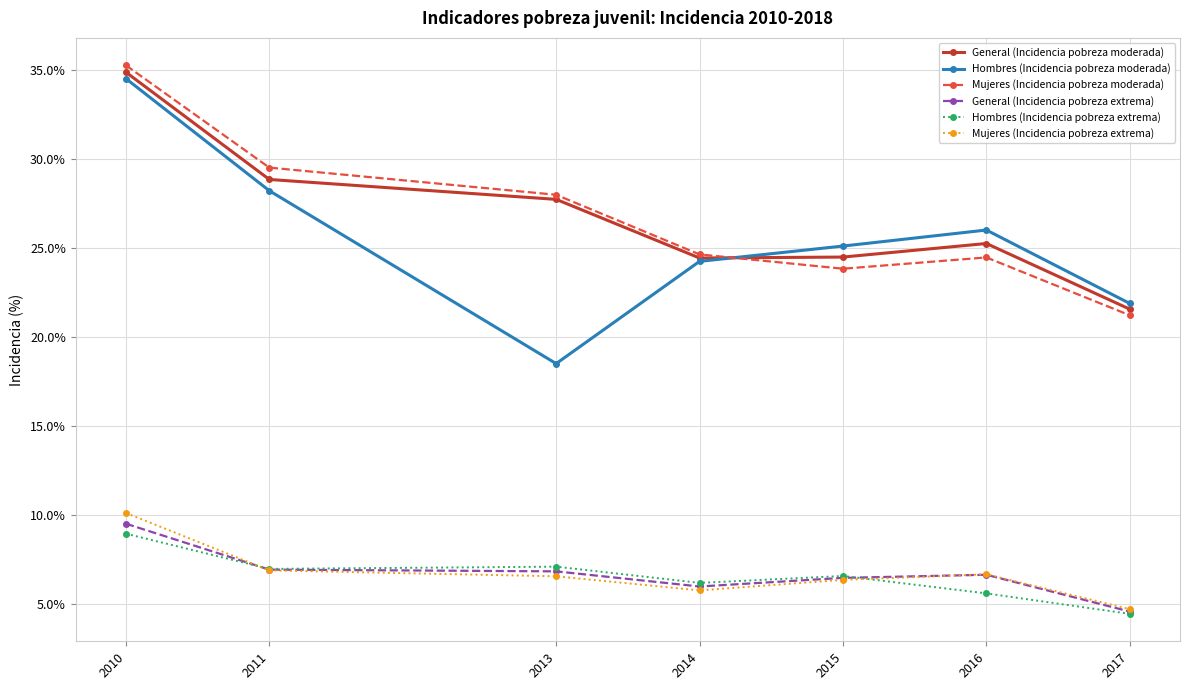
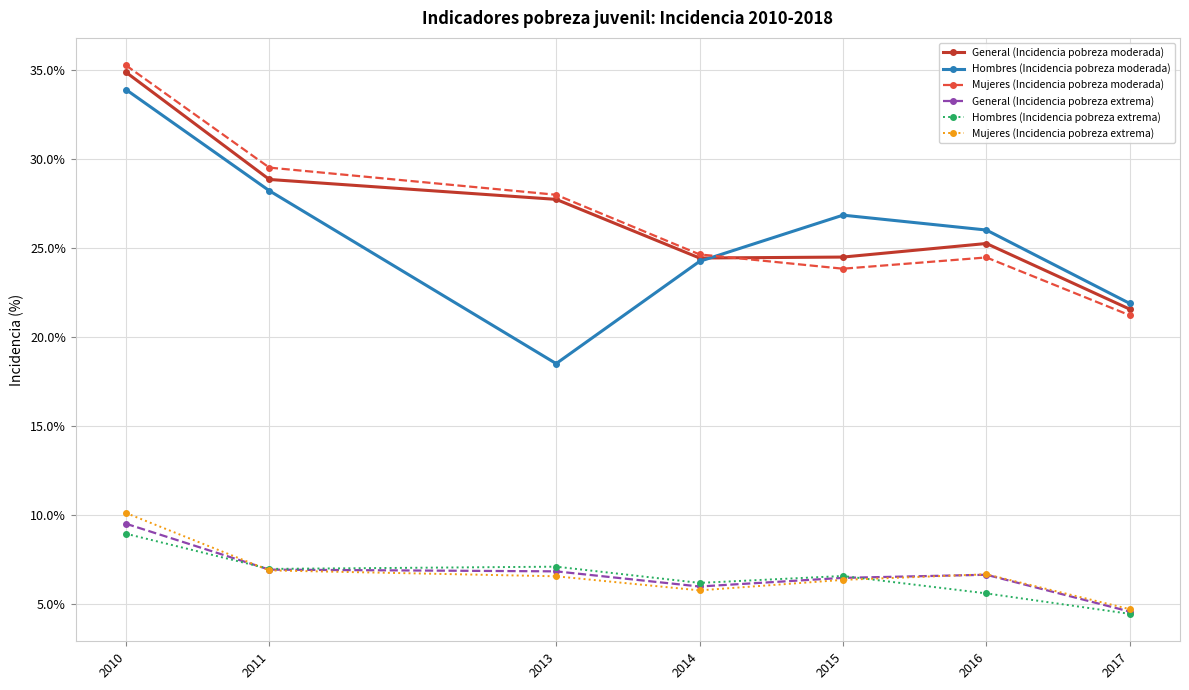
  {
    "Hombres (Incidencia pobreza moderada)": {
-     "2010": "34.5%",
+     "2010": "33.9%",
      "2011": "28.2%",
      "2013": "18.5%",
      "2014": "24.2%",
-     "2015": "25.1%",
+     "2015": "26.8%",
      "2016": "26.0%",
      "2017": "21.9%"
    },
    "General (Incidencia pobreza extrema)": {
      "2010": "9.5%",
      "2013": "6.8%",
      "2014": "6.0%"
    },
    "Hombres (Incidencia pobreza extrema)": {
      "2010": "8.9%",
      "2013": "7.1%",
      "2014": "6.2%",
      "2016": "5.6%"
    },
    "Mujeres (Incidencia pobreza extrema)": {
      "2010": "10.1%",
      "2013": "6.5%",
      "2014": "5.8%"
    }
  }
